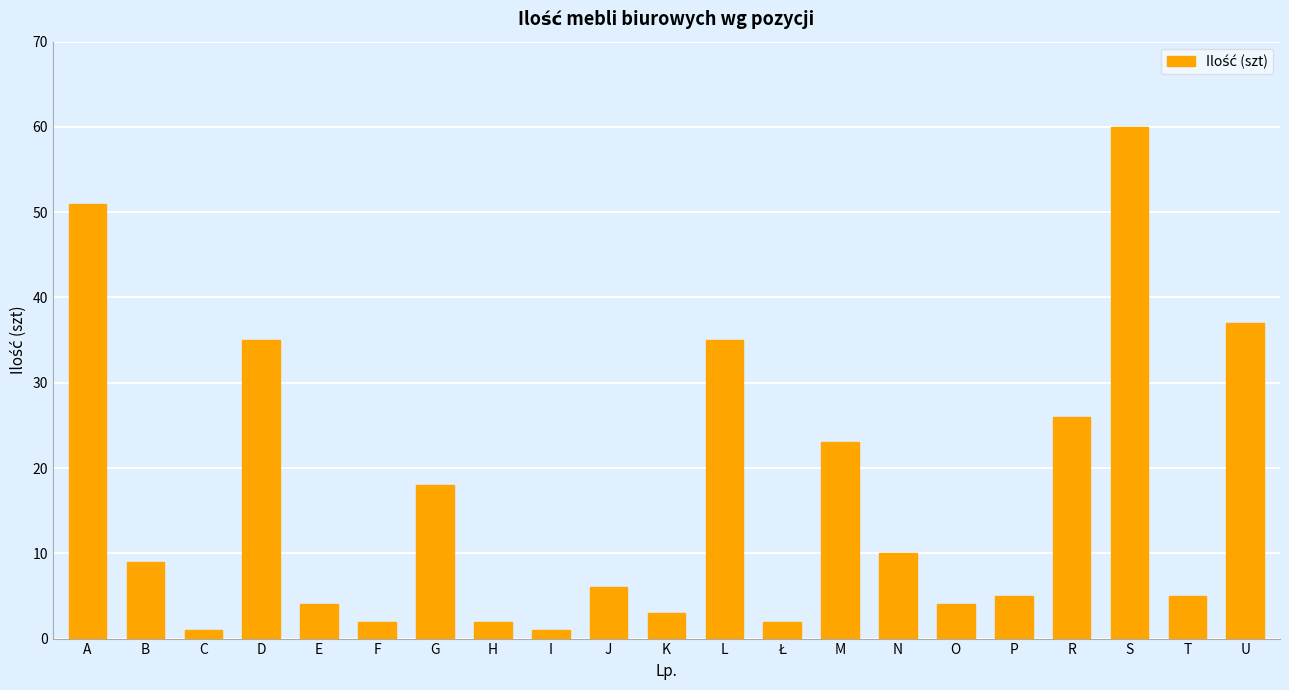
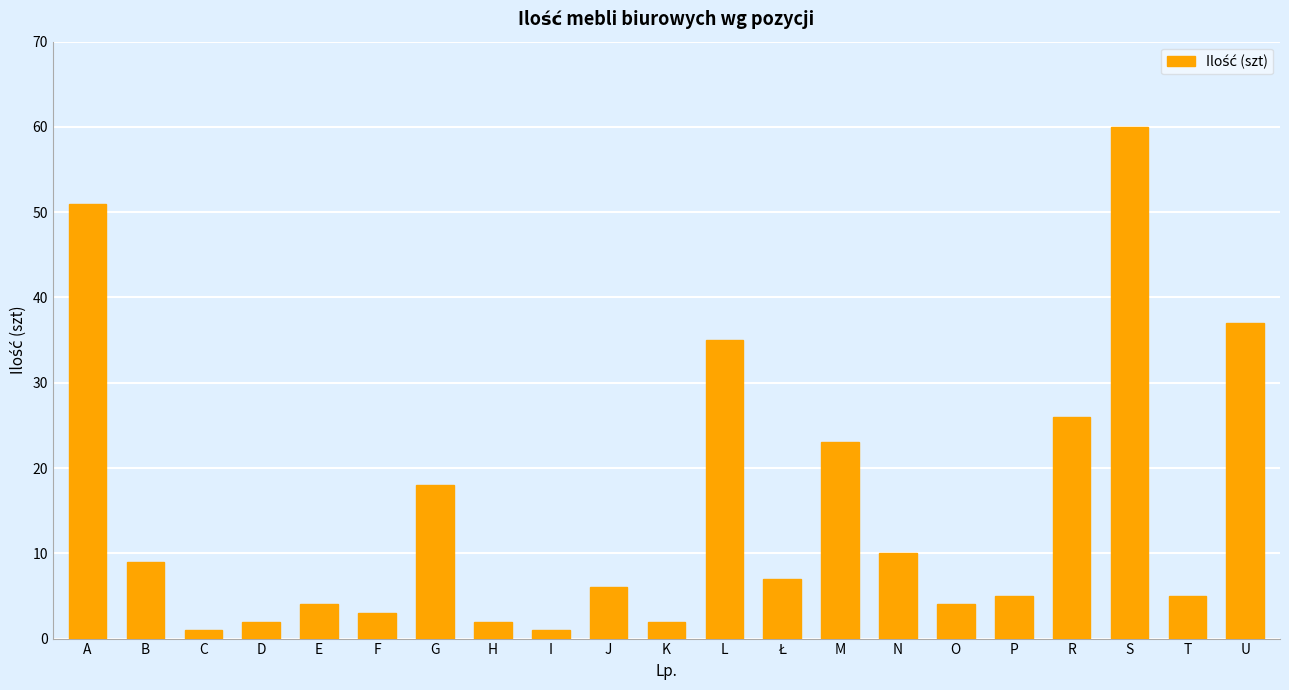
  {
    "A": 51,
    "B": 9,
    "C": 1,
-   "D": 35,
+   "D": 2,
    "E": 4,
-   "F": 2,
+   "F": 3,
    "G": 18,
    "H": 2,
    "I": 1,
    "J": 6,
-   "K": 3,
+   "K": 2,
    "L": 35,
-   "Ł": 2,
+   "Ł": 7,
    "M": 23,
    "N": 10,
    "O": 4,
    "P": 5,
    "R": 26,
    "S": 60,
    "T": 5,
    "U": 37
  }
